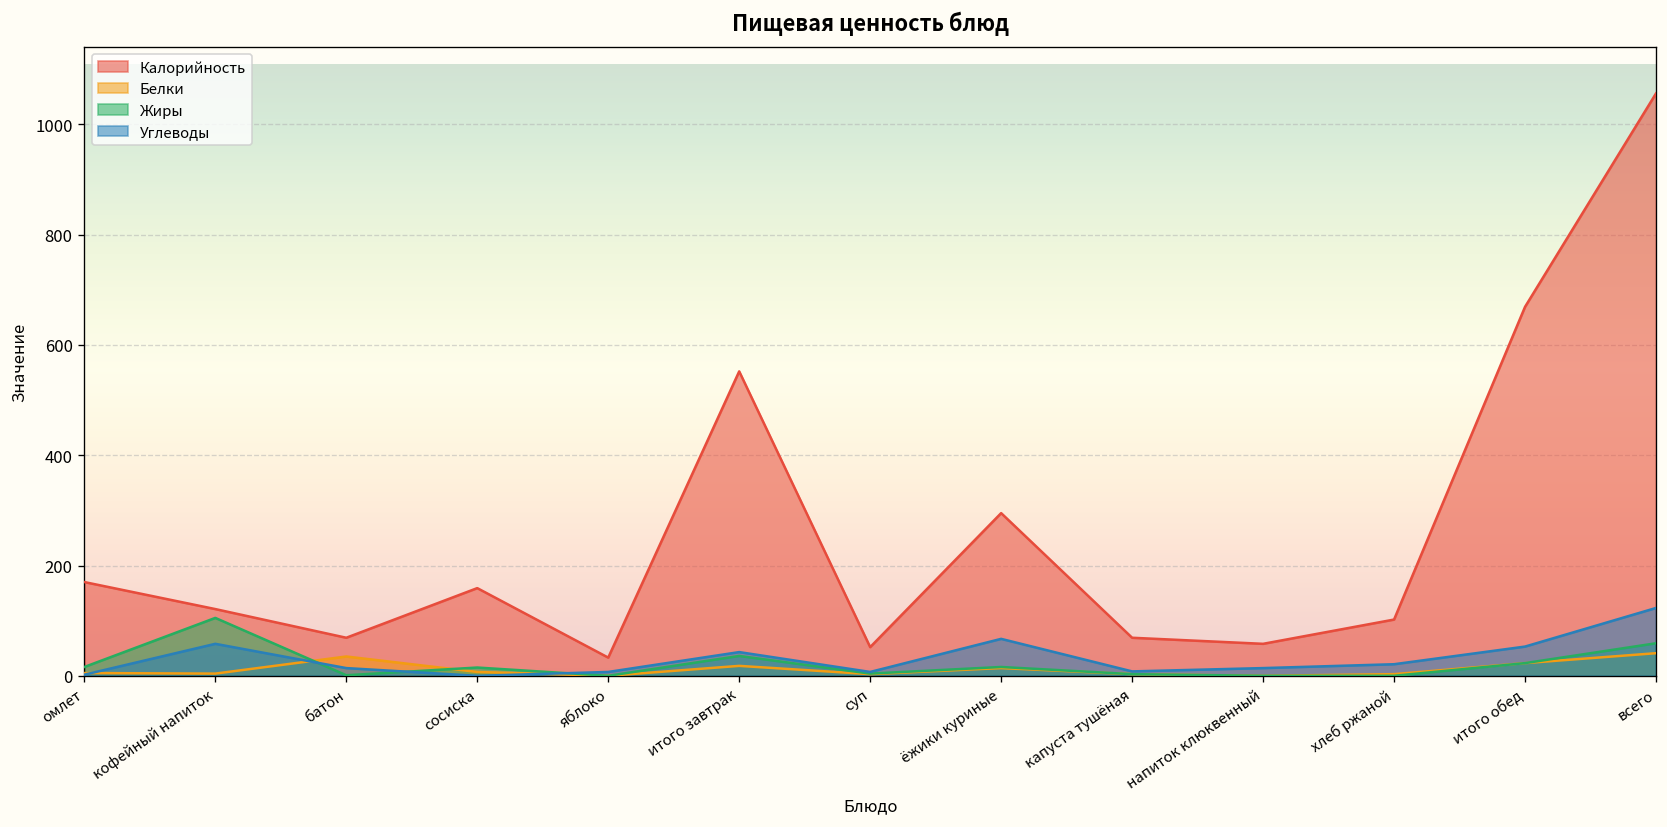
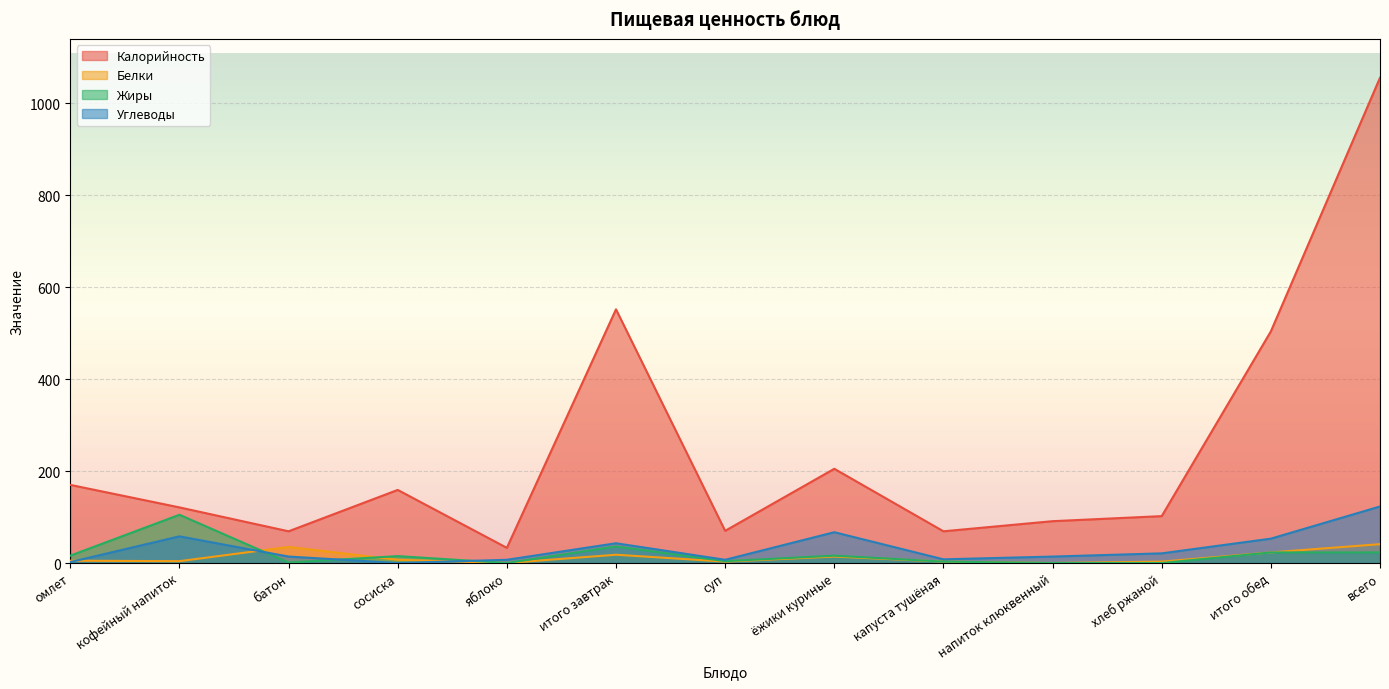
  {
    "Калорийность": {
      "омлет": 170,
      "кофейный напиток": 120,
      "батон": 70,
      "сосиска": 160,
      "яблоко": 30,
      "итого завтрак": 550,
-     "суп": 50,
-     "ёжики куриные": 300,
+     "суп": 70,
+     "ёжики куриные": 210,
      "капуста тушёная": 70,
-     "напиток клюквенный": 60,
+     "напиток клюквенный": 90,
      "хлеб ржаной": 100,
-     "итого обед": 670,
+     "итого обед": 500,
      "всего": 1060
    },
    "Белки": {
      "кофейный напиток": 0,
      "батон": 40,
      "сосиска": 10,
      "итого завтрак": 20,
      "всего": 40
    },
    "Жиры": {
      "омлет": 20,
      "кофейный напиток": 110,
      "батон": 0,
      "сосиска": 20,
      "итого завтрак": 40,
-     "всего": 60
+     "всего": 20
    },
    "Углеводы": {
      "кофейный напиток": 60,
      "батон": 10,
      "сосиска": 0,
      "яблоко": 10,
      "итого завтрак": 40,
      "ёжики куриные": 70,
      "напиток клюквенный": 10,
      "хлеб ржаной": 20,
      "итого обед": 50,
      "всего": 120
    }
  }
